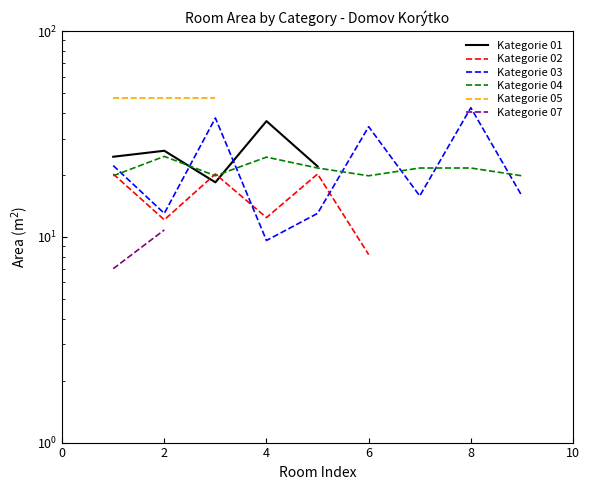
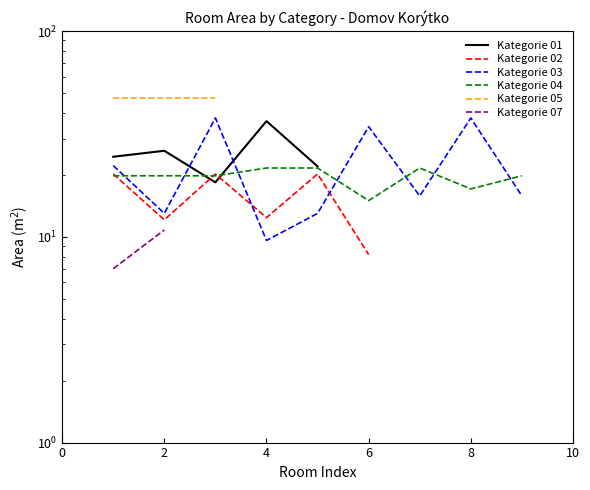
  {
    "Kategorie 01": {
      "2": 26,
      "4": 37
    },
    "Kategorie 02": {
      "2": 12,
      "4": 12,
      "6": 8
    },
    "Kategorie 03": {
      "2": 13,
      "4": 10,
      "6": 34,
-     "8": 42
+     "8": 38
    },
    "Kategorie 04": {
-     "2": 25,
-     "4": 24,
-     "6": 20,
-     "8": 22
+     "2": 20,
+     "4": 22,
+     "6": 15,
+     "8": 17
    },
    "Kategorie 05": {
      "2": 47
    },
    "Kategorie 07": {
      "2": 11
    }
  }
